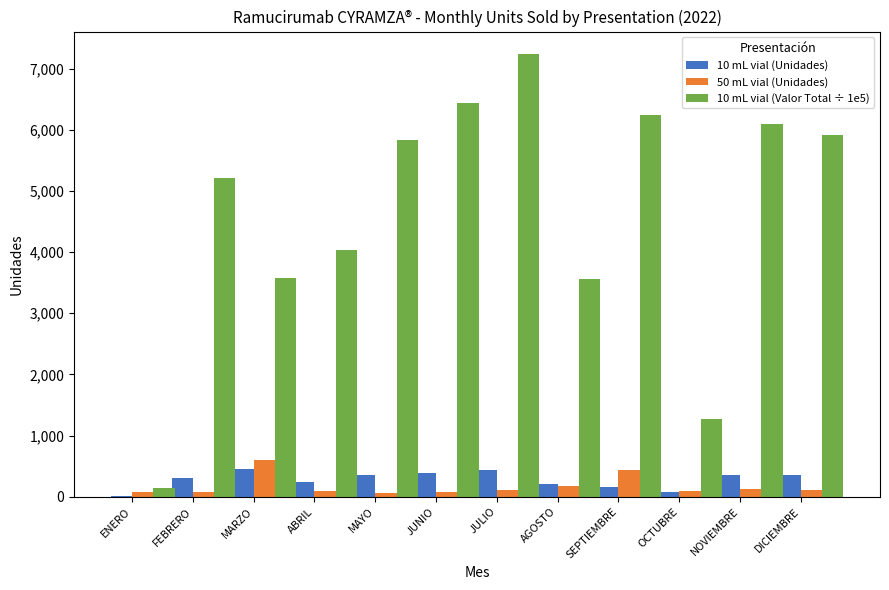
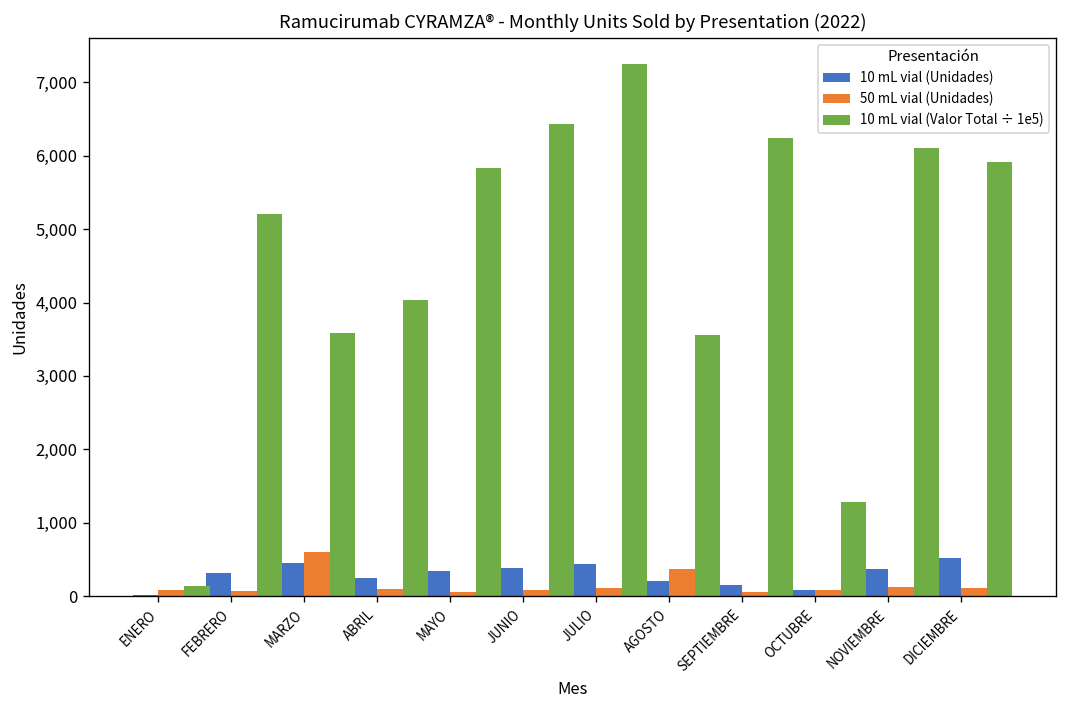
  {
    "10 mL vial (Unidades)": {
      "FEBRERO": 300,
      "MARZO": 500,
      "ABRIL": 200,
      "MAYO": 300,
      "JUNIO": 400,
      "JULIO": 400,
      "AGOSTO": 200,
      "SEPTIEMBRE": 200,
      "OCTUBRE": 100,
      "NOVIEMBRE": 400,
-     "DICIEMBRE": 400
+     "DICIEMBRE": 500
    },
    "50 mL vial (Unidades)": {
      "ENERO": 100,
      "FEBRERO": 100,
      "MARZO": 600,
      "ABRIL": 100,
      "MAYO": 100,
      "JUNIO": 100,
      "JULIO": 100,
-     "AGOSTO": 200,
-     "SEPTIEMBRE": 400,
+     "AGOSTO": 400,
+     "SEPTIEMBRE": 100,
      "OCTUBRE": 100,
      "NOVIEMBRE": 100,
      "DICIEMBRE": 100
    }
  }
